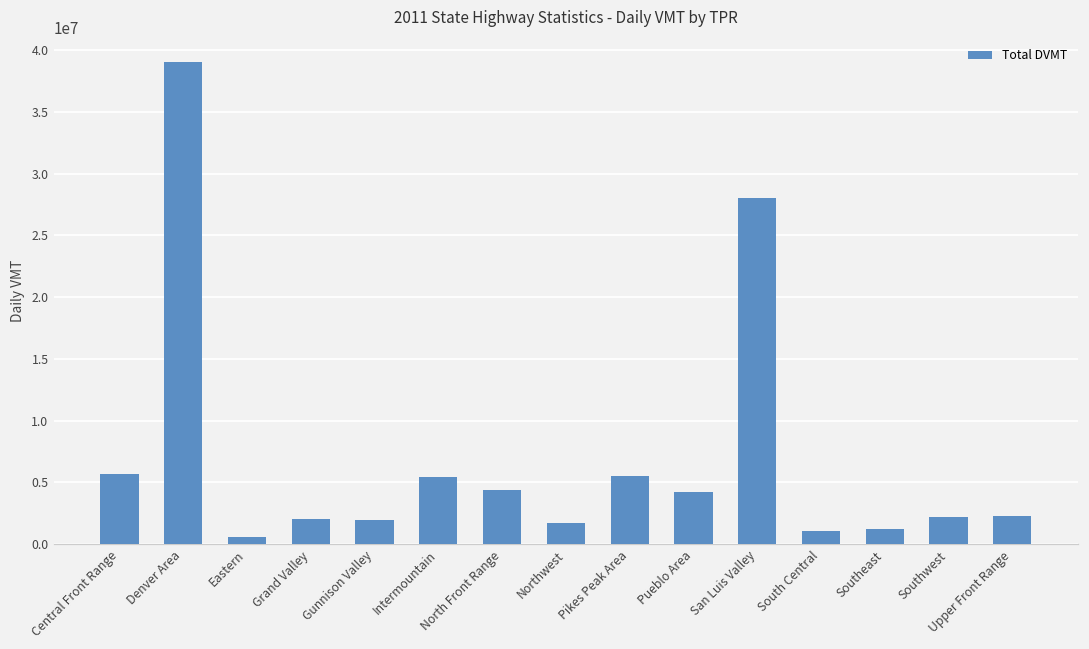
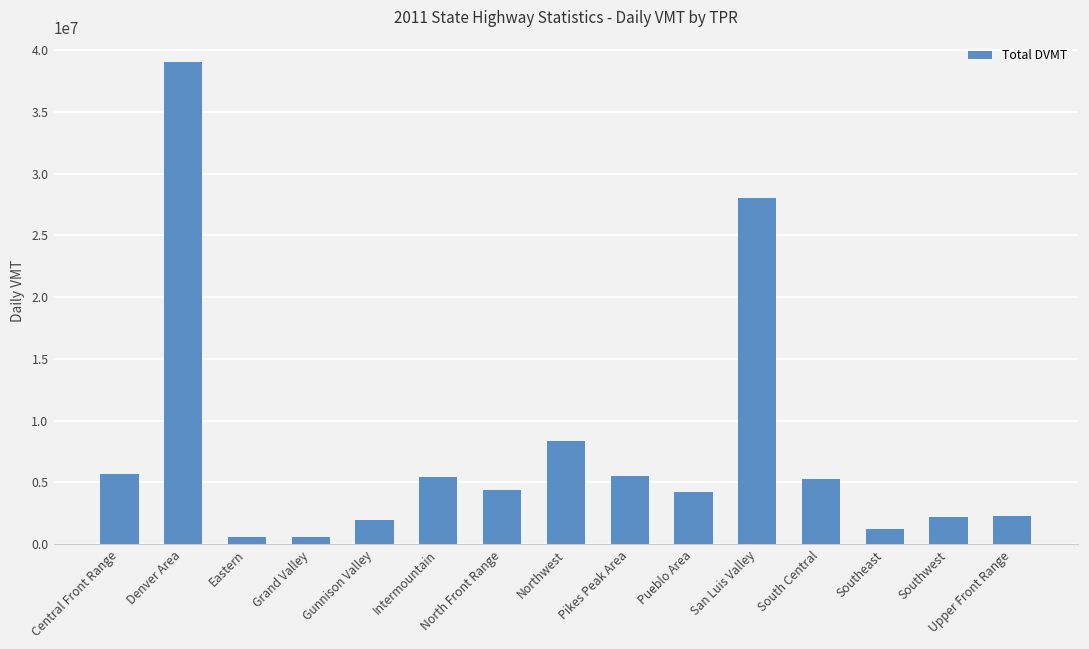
  {
    "Central Front Range": 5700000,
    "Denver Area": 39000000,
    "Eastern": 500000,
-   "Grand Valley": 2000000,
+   "Grand Valley": 600000,
    "Gunnison Valley": 2000000,
    "Intermountain": 5400000,
    "North Front Range": 4300000,
-   "Northwest": 1700000,
+   "Northwest": 8400000,
    "Pikes Peak Area": 5500000,
    "Pueblo Area": 4200000,
    "San Luis Valley": 28000000,
-   "South Central": 1000000,
+   "South Central": 5300000,
    "Southeast": 1200000,
    "Southwest": 2200000,
    "Upper Front Range": 2300000
  }
